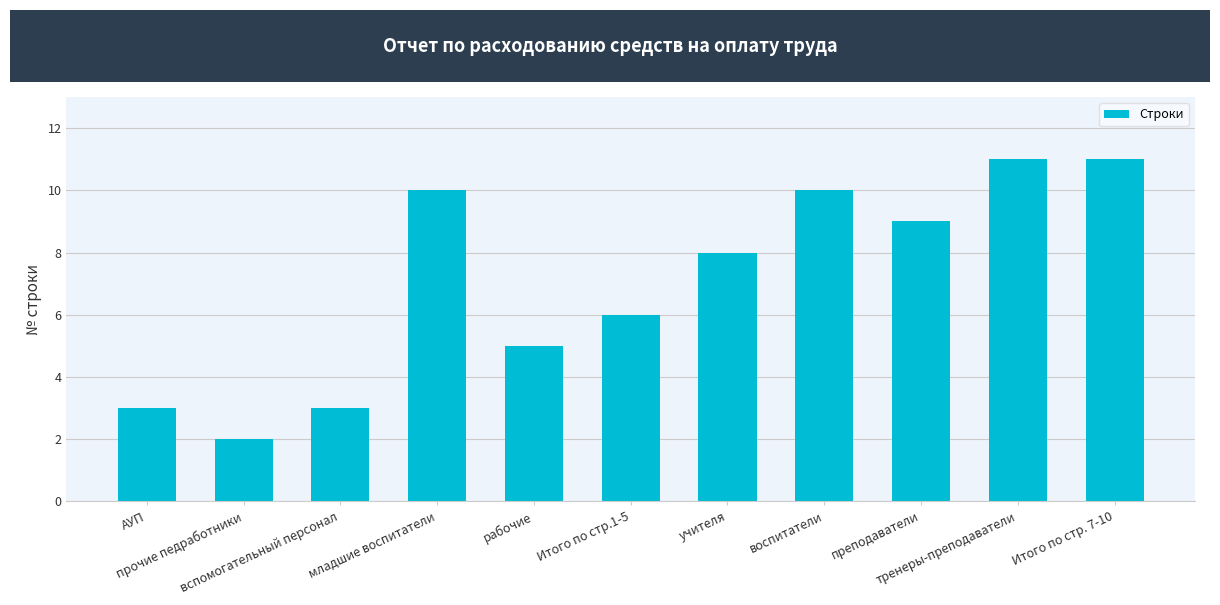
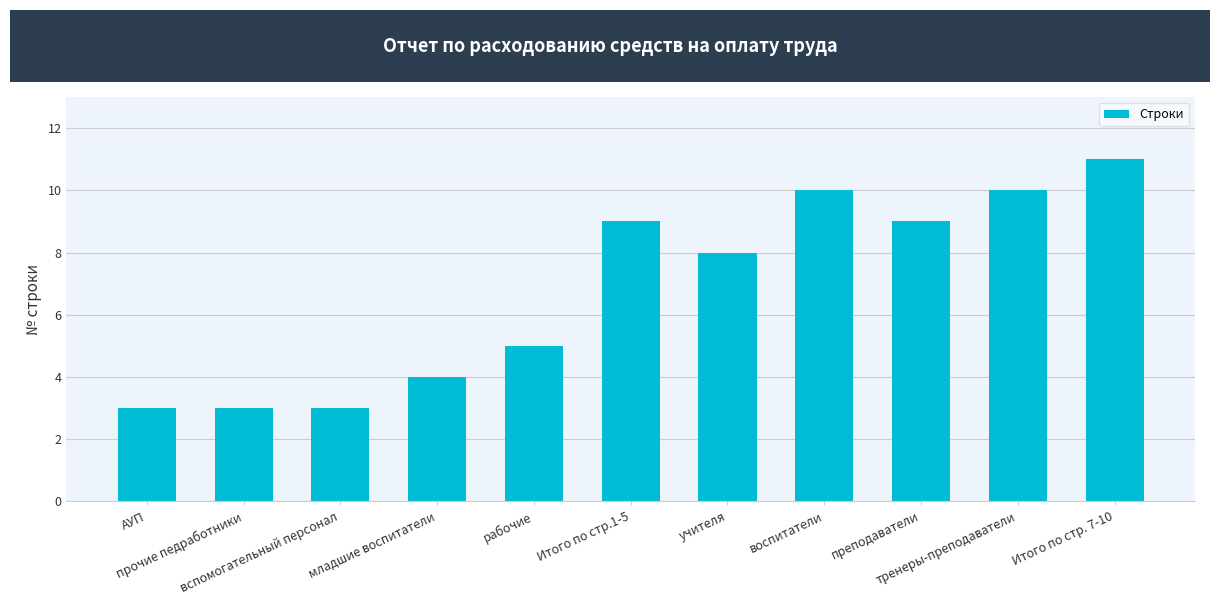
  {
    "АУП": 3,
-   "прочие педработники": 2,
+   "прочие педработники": 3,
    "вспомогательный персонал": 3,
-   "младшие воспитатели": 10,
+   "младшие воспитатели": 4,
    "рабочие": 5,
-   "Итого по стр.1-5": 6,
+   "Итого по стр.1-5": 9,
    "учителя": 8,
    "воспитатели": 10,
    "преподаватели": 9,
-   "тренеры-преподаватели": 11,
+   "тренеры-преподаватели": 10,
    "Итого по стр. 7-10": 11
  }
